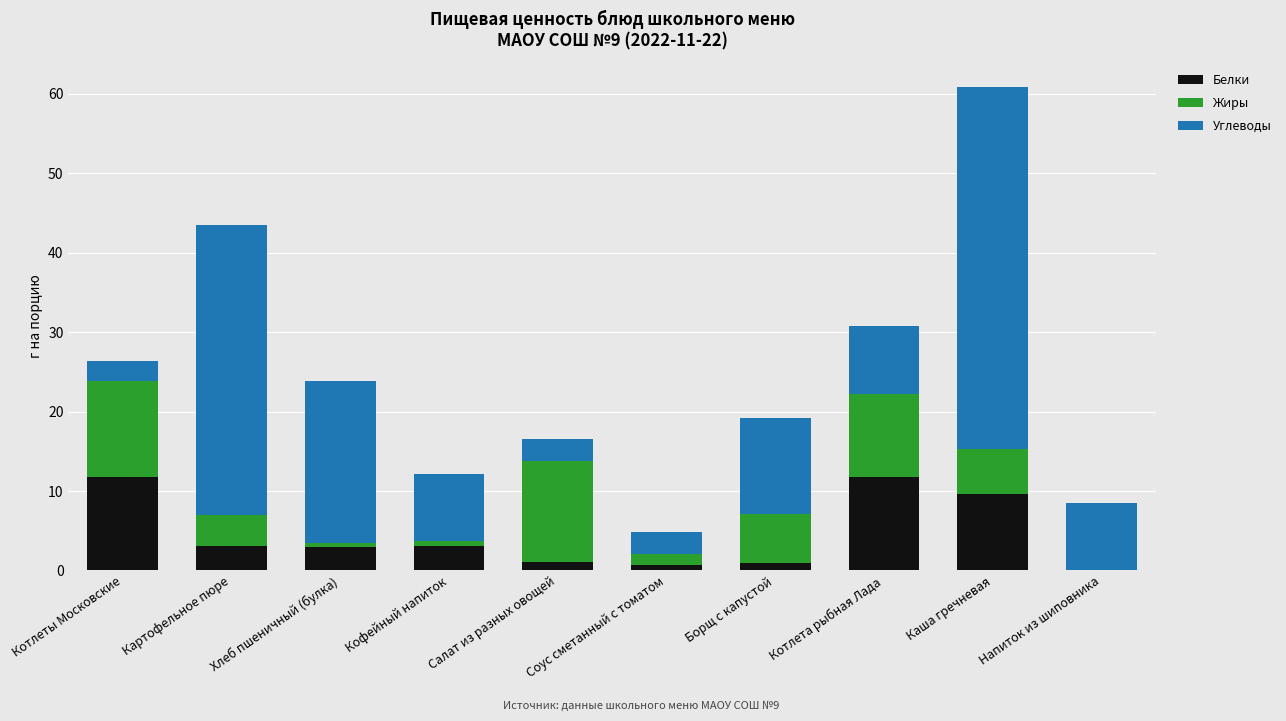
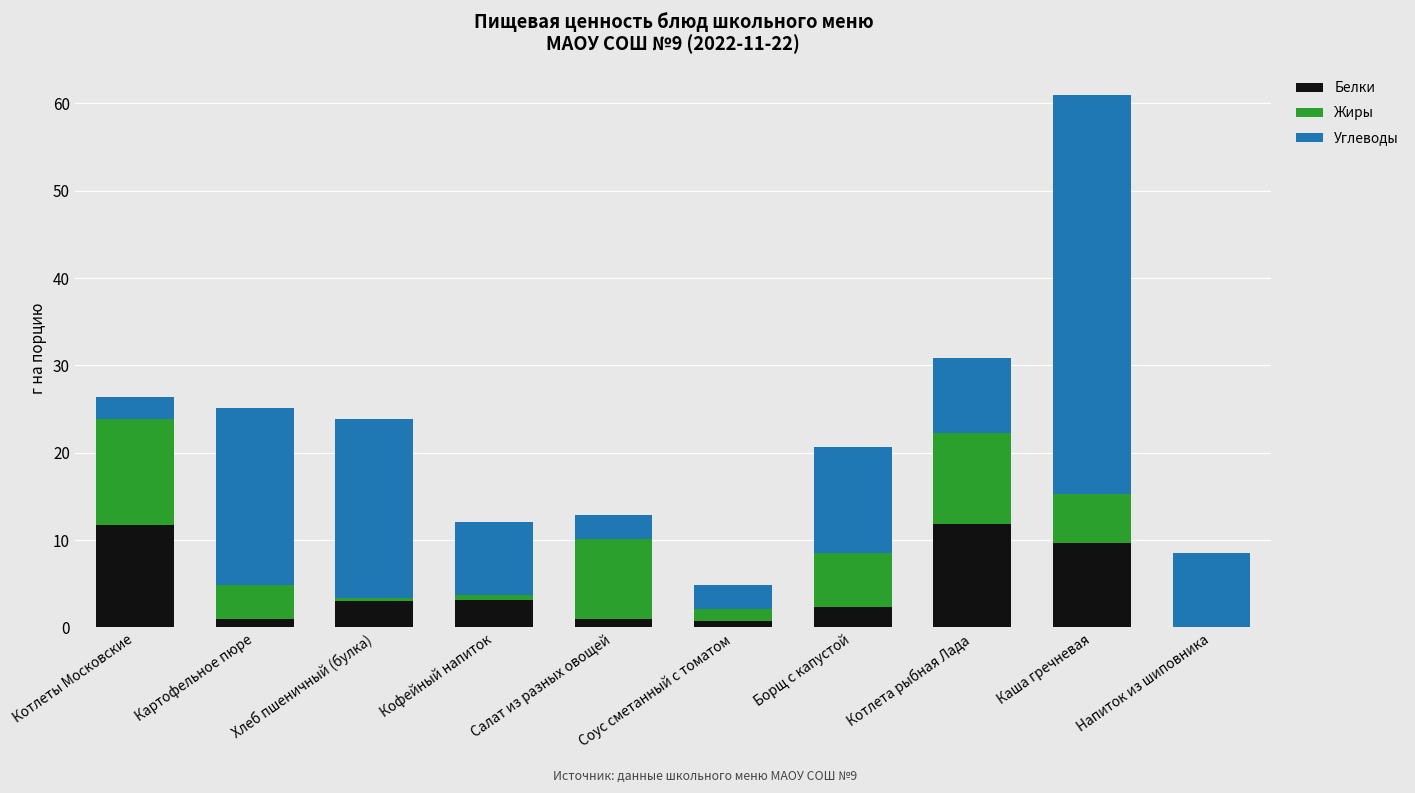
  {
    "Белки": {
      "Котлеты Московские": 12,
-     "Картофельное пюре": 3,
+     "Картофельное пюре": 1,
      "Хлеб пшеничный (булка)": 3,
      "Кофейный напиток": 3,
      "Салат из разных овощей": 1,
      "Соус сметанный с томатом": 1,
-     "Борщ с капустой": 1,
+     "Борщ с капустой": 2,
      "Котлета рыбная Лада": 12,
      "Каша гречневая": 10,
      "Напиток из шиповника": 0
    },
    "Жиры": {
      "Котлеты Московские": 12,
      "Картофельное пюре": 4,
      "Хлеб пшеничный (булка)": 0,
      "Кофейный напиток": 1,
-     "Салат из разных овощей": 13,
+     "Салат из разных овощей": 9,
      "Соус сметанный с томатом": 1,
      "Борщ с капустой": 6,
      "Котлета рыбная Лада": 10,
      "Каша гречневая": 6,
      "Напиток из шиповника": 0
    },
    "Углеводы": {
      "Котлеты Московские": 3,
-     "Картофельное пюре": 37,
+     "Картофельное пюре": 20,
      "Хлеб пшеничный (булка)": 21,
      "Кофейный напиток": 8,
      "Салат из разных овощей": 3,
      "Соус сметанный с томатом": 3,
      "Борщ с капустой": 12,
      "Котлета рыбная Лада": 9,
      "Каша гречневая": 46,
      "Напиток из шиповника": 9
    }
  }
